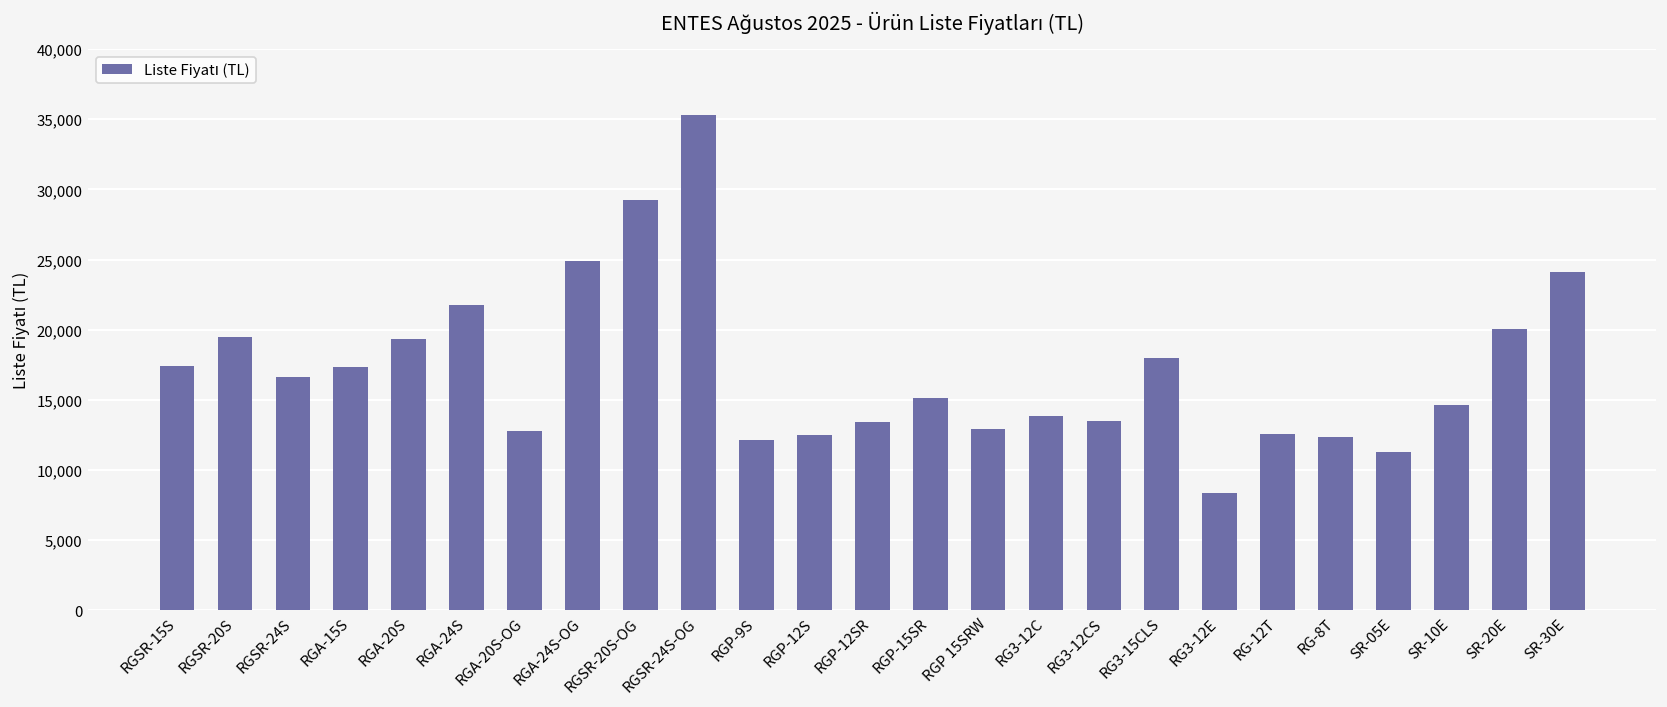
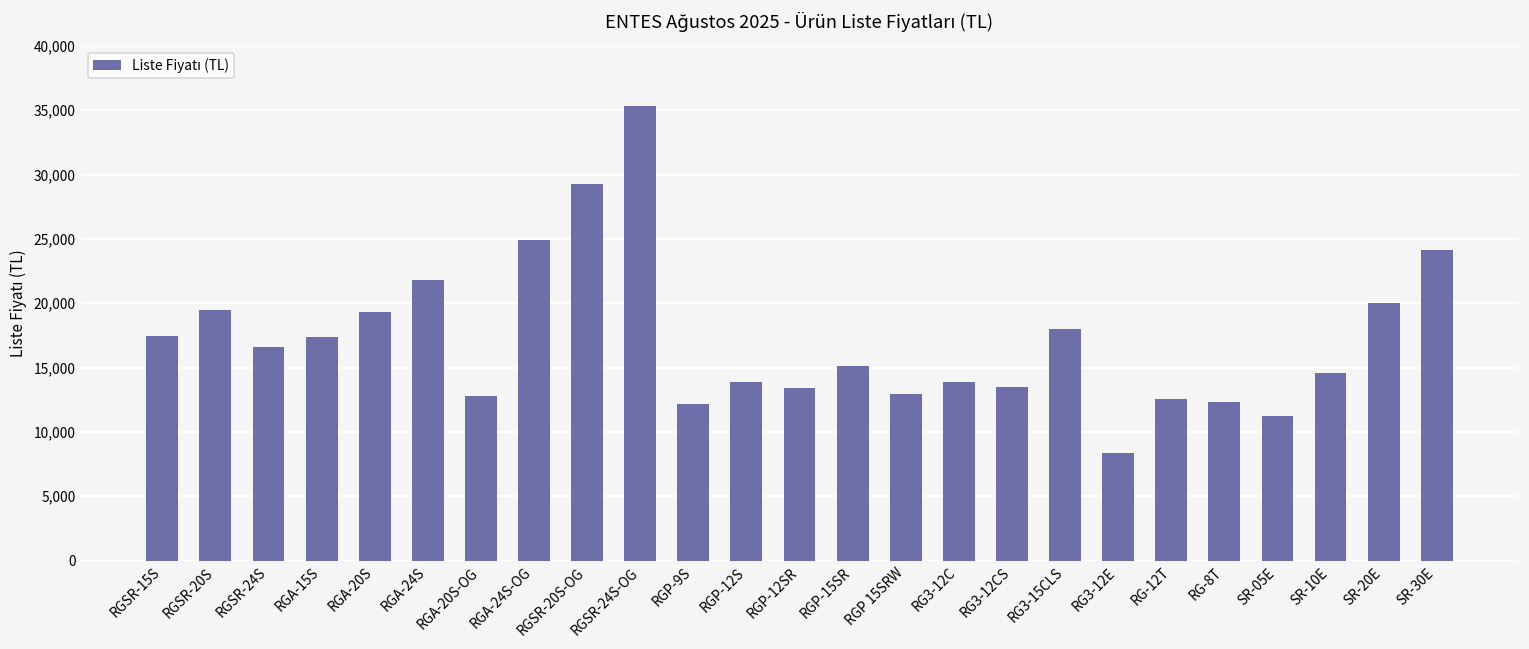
  {
    "RGSR-15S": "17,500",
    "RGSR-20S": "19,500",
    "RGSR-24S": "16,600",
    "RGA-15S": "17,400",
    "RGA-20S": "19,400",
    "RGA-24S": "21,800",
    "RGA-20S-OG": "12,800",
    "RGA-24S-OG": "24,900",
    "RGSR-20S-OG": "29,200",
    "RGSR-24S-OG": "35,300",
    "RGP-9S": "12,100",
-   "RGP-12S": "12,500",
+   "RGP-12S": "13,900",
    "RGP-12SR": "13,400",
    "RGP-15SR": "15,100",
    "RGP 15SRW": "12,900",
    "RG3-12C": "13,900",
    "RG3-12CS": "13,500",
    "RG3-15CLS": "18,000",
    "RG3-12E": "8,400",
    "RG-12T": "12,600",
    "RG-8T": "12,400",
    "SR-05E": "11,300",
    "SR-10E": "14,600",
    "SR-20E": "20,000",
    "SR-30E": "24,100"
  }
